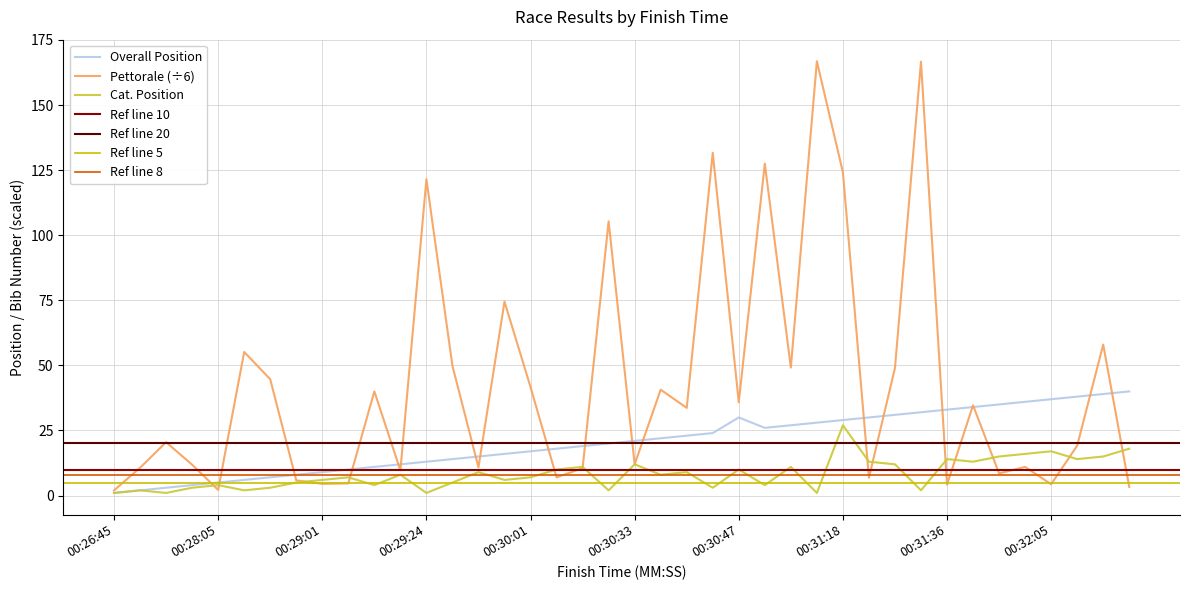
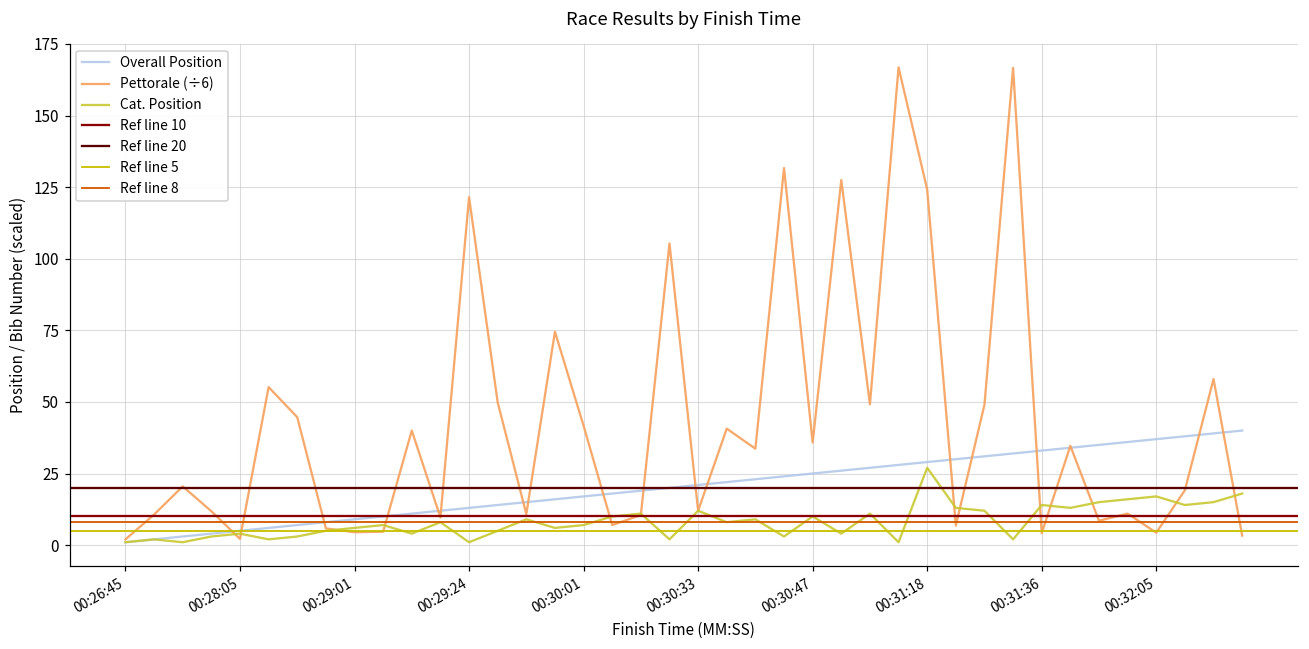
  {
    "Overall Position": {
      "00:28:05": 5,
      "00:29:01": 9,
      "00:29:24": 13,
      "00:30:01": 17,
      "00:30:33": 21,
-     "00:30:47": 30,
+     "00:30:47": 25,
      "00:31:18": 29,
      "00:31:36": 33,
      "00:32:05": 37
    },
    "Pettorale (÷6)": {
      "00:26:45": 2,
      "00:28:05": 2,
      "00:29:01": 5,
      "00:29:24": 122,
      "00:30:01": 42,
      "00:30:47": 36,
      "00:31:18": 124,
      "00:31:36": 4,
      "00:32:05": 4
    },
    "Cat. Position": {
      "00:28:05": 4,
      "00:29:01": 6,
      "00:29:24": 1,
      "00:30:01": 7,
      "00:30:47": 10,
      "00:31:18": 27,
      "00:31:36": 14,
      "00:32:05": 17
    }
  }
